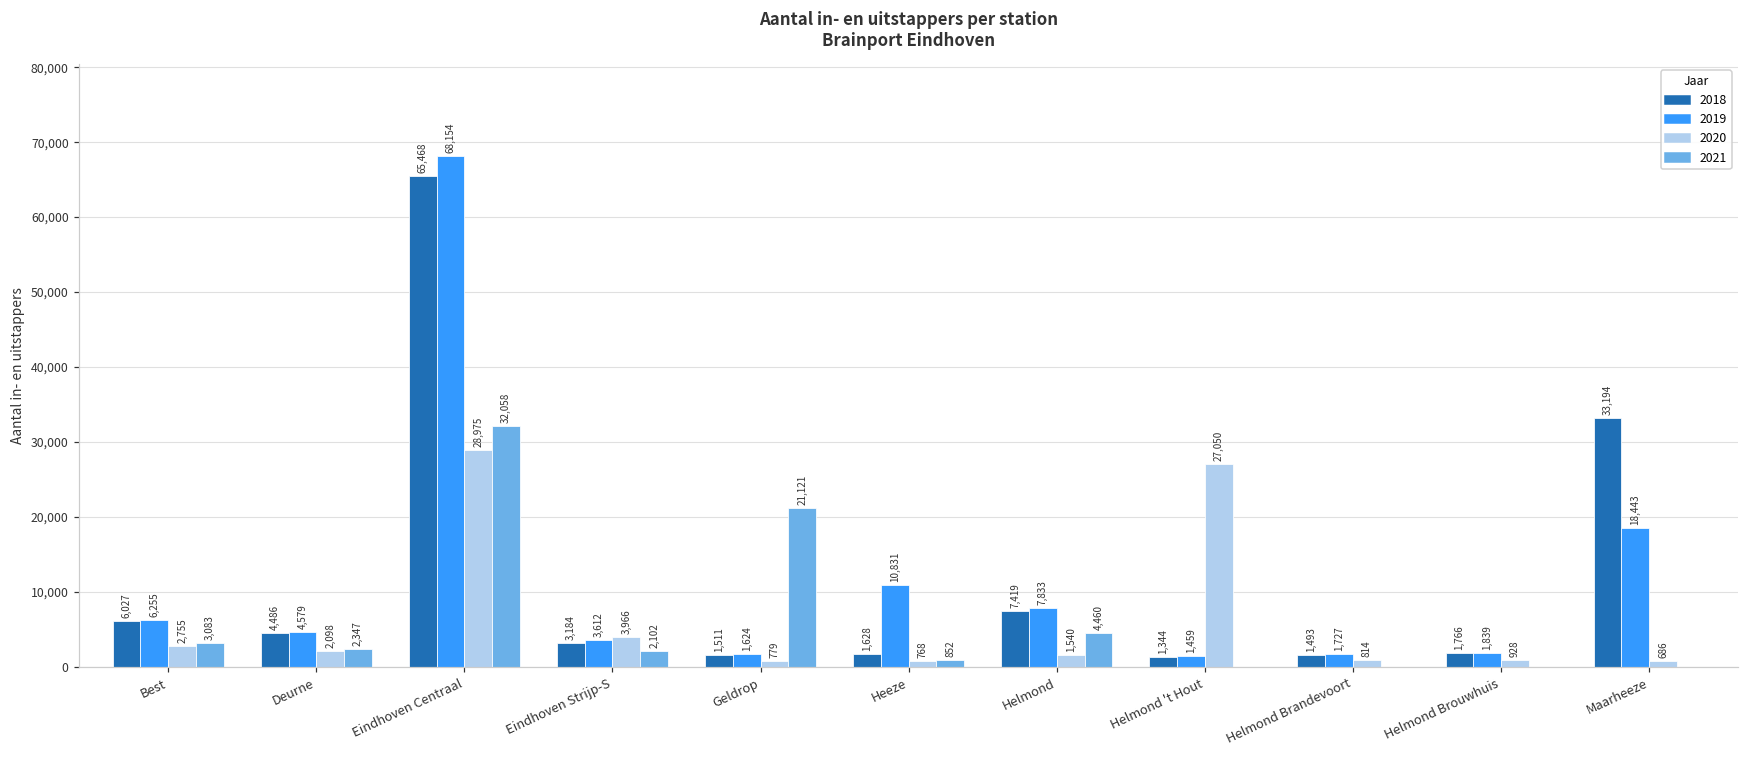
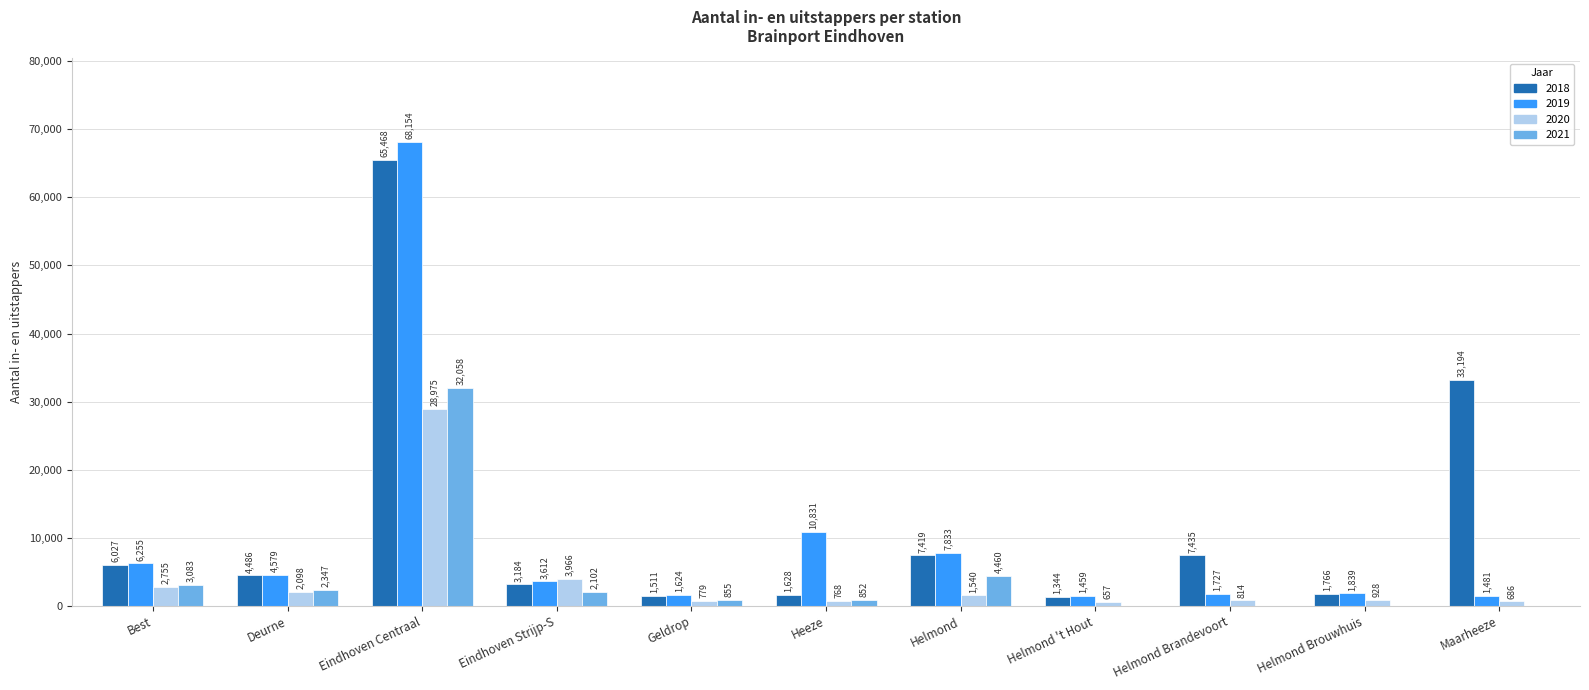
  {
    "2018": {
      "Best": "6,027",
      "Deurne": "4,486",
      "Eindhoven Centraal": "65,468",
      "Eindhoven Strijp-S": "3,184",
      "Geldrop": "1,511",
      "Heeze": "1,628",
      "Helmond": "7,419",
      "Helmond 't Hout": "1,344",
-     "Helmond Brandevoort": "1,493",
+     "Helmond Brandevoort": "7,435",
      "Helmond Brouwhuis": "1,766",
      "Maarheeze": "33,194"
    },
    "2019": {
      "Best": "6,255",
      "Deurne": "4,579",
      "Eindhoven Centraal": "68,154",
      "Eindhoven Strijp-S": "3,612",
      "Geldrop": "1,624",
      "Heeze": "10,831",
      "Helmond": "7,833",
      "Helmond 't Hout": "1,459",
      "Helmond Brandevoort": "1,727",
      "Helmond Brouwhuis": "1,839",
-     "Maarheeze": "18,443"
+     "Maarheeze": "1,481"
    },
    "2020": {
      "Best": "2,755",
      "Deurne": "2,098",
      "Eindhoven Centraal": "28,975",
      "Eindhoven Strijp-S": "3,966",
      "Geldrop": "779",
      "Heeze": "768",
      "Helmond": "1,540",
-     "Helmond 't Hout": "27,050",
+     "Helmond 't Hout": "657",
      "Helmond Brandevoort": "814",
      "Helmond Brouwhuis": "928",
      "Maarheeze": "686"
    },
    "2021": {
      "Best": "3,083",
      "Deurne": "2,347",
      "Eindhoven Centraal": "32,058",
      "Eindhoven Strijp-S": "2,102",
-     "Geldrop": "21,121",
+     "Geldrop": "855",
      "Heeze": "852",
      "Helmond": "4,460"
    }
  }
